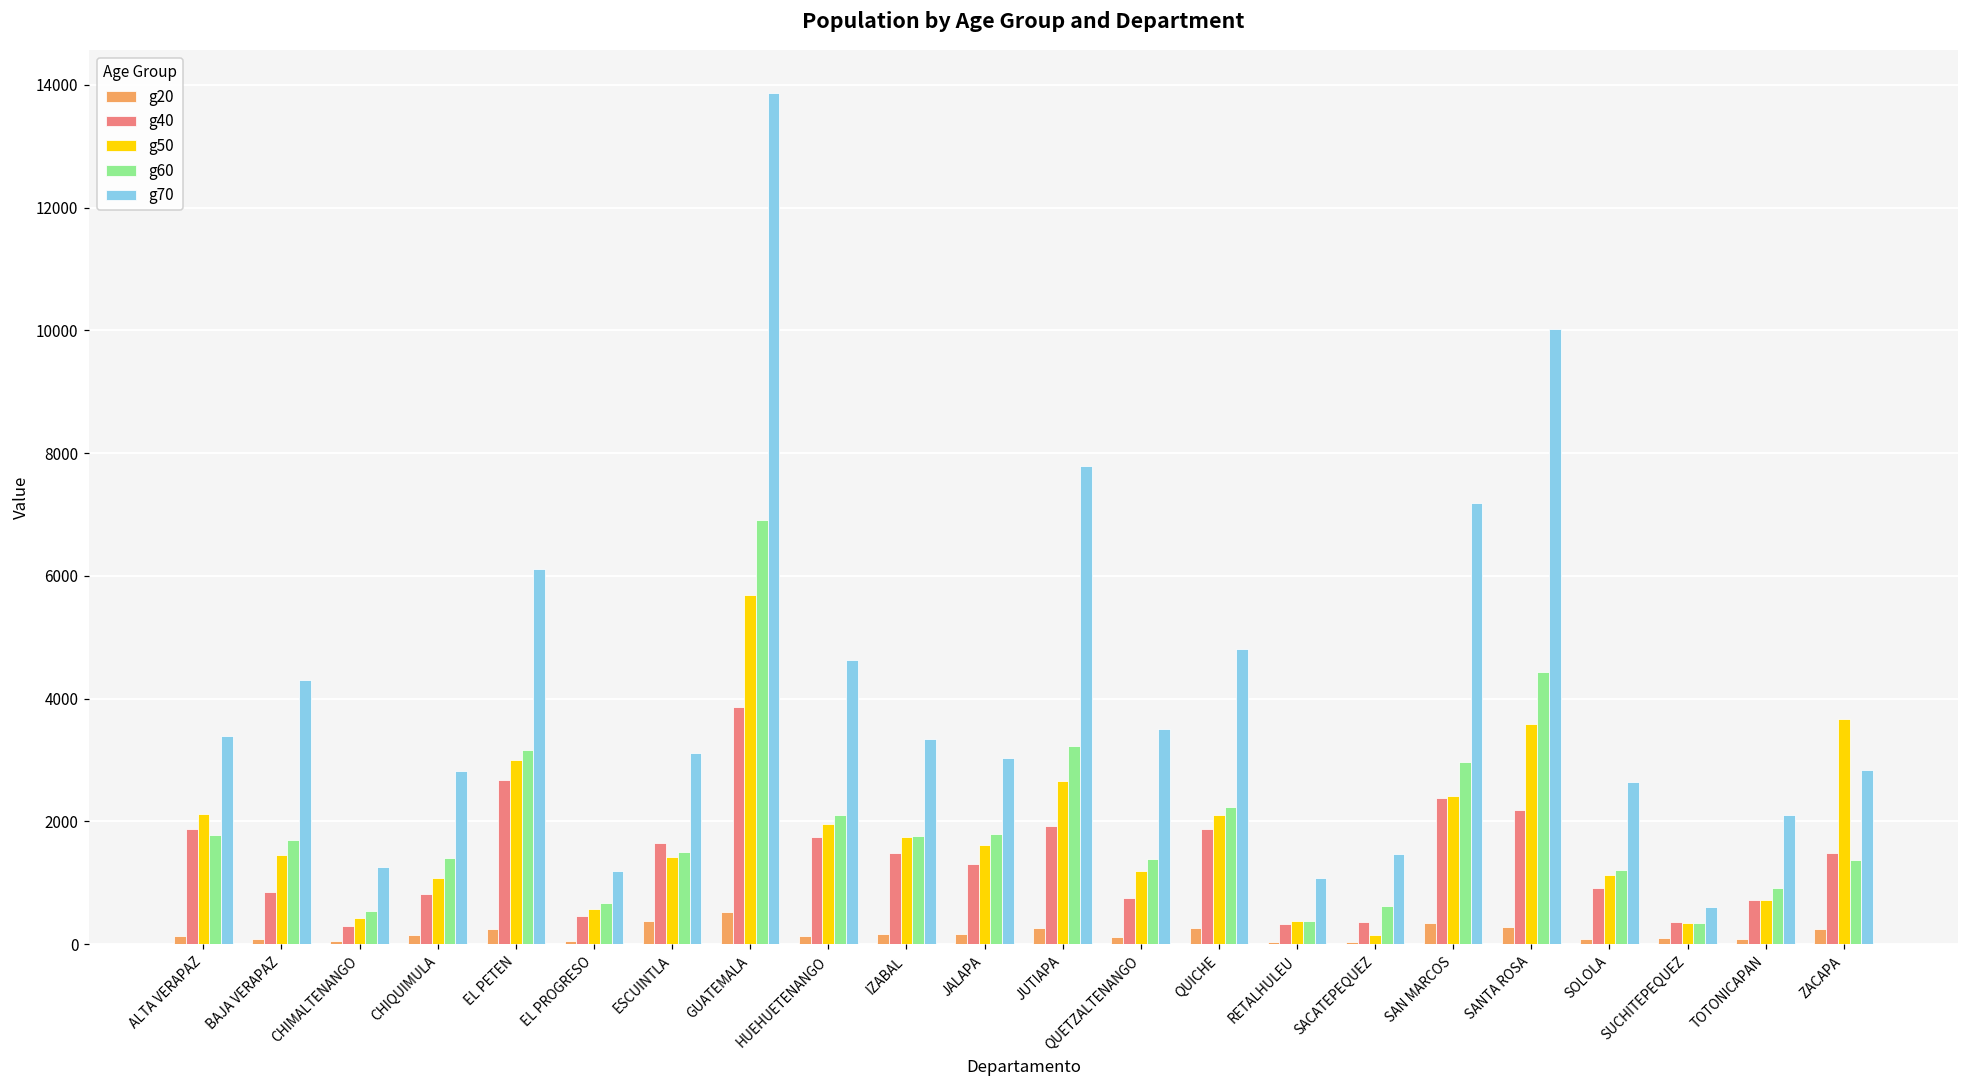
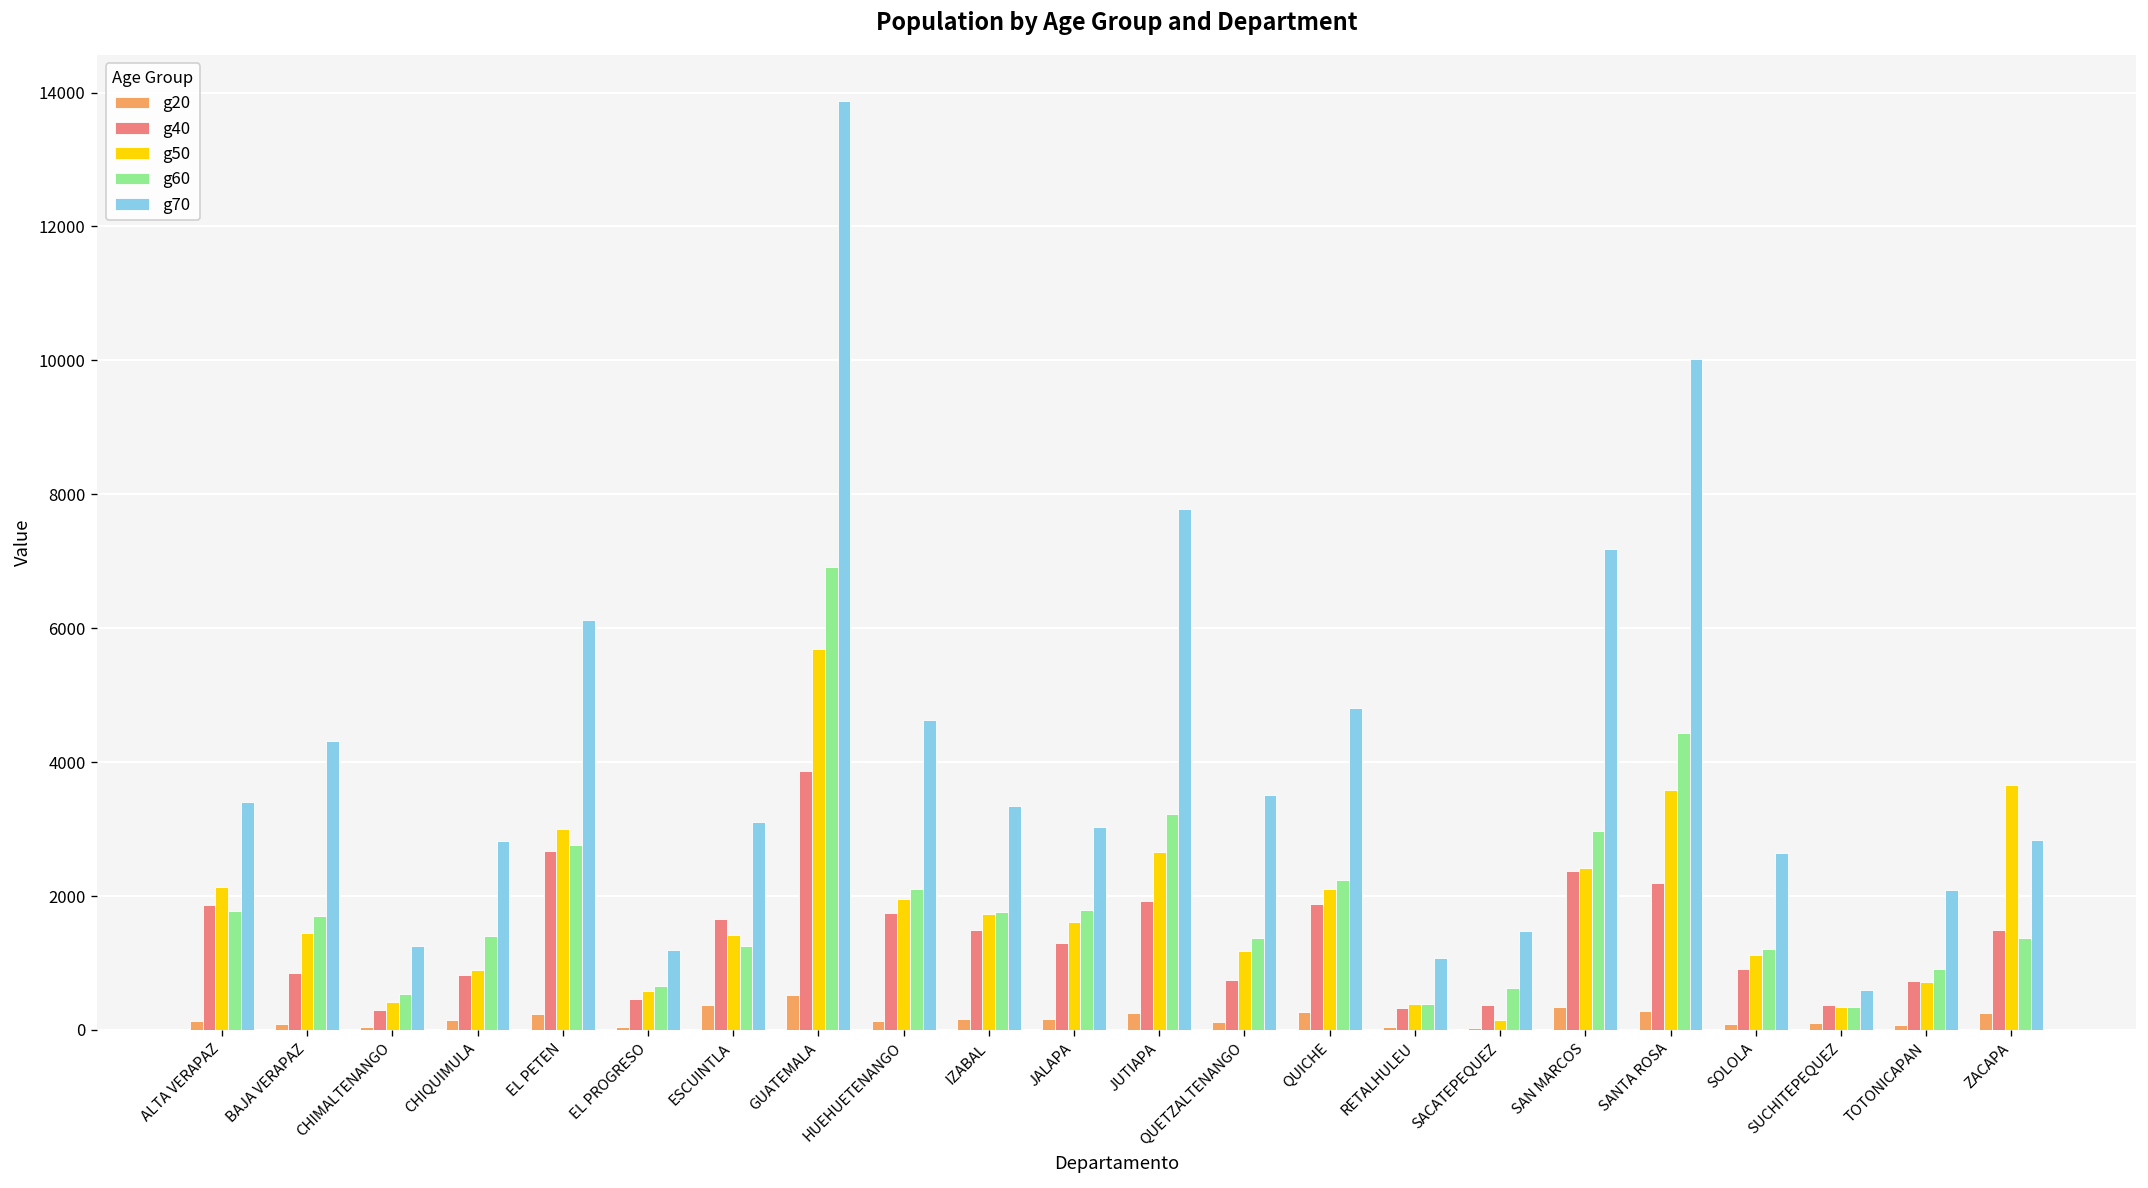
  {
    "g50": {
      "ALTA VERAPAZ": 2100,
      "BAJA VERAPAZ": 1500,
      "CHIMALTENANGO": 400,
-     "CHIQUIMULA": 1100,
+     "CHIQUIMULA": 900,
      "EL PETEN": 3000,
      "EL PROGRESO": 600,
      "ESCUINTLA": 1400,
      "GUATEMALA": 5700,
      "HUEHUETENANGO": 2000,
      "IZABAL": 1700,
      "JALAPA": 1600,
      "JUTIAPA": 2700,
      "QUETZALTENANGO": 1200,
      "QUICHE": 2100,
      "RETALHULEU": 400,
      "SACATEPEQUEZ": 200,
      "SAN MARCOS": 2400,
      "SANTA ROSA": 3600,
      "SOLOLA": 1100,
      "SUCHITEPEQUEZ": 300,
      "TOTONICAPAN": 700,
      "ZACAPA": 3700
    },
    "g60": {
      "ALTA VERAPAZ": 1800,
      "BAJA VERAPAZ": 1700,
      "CHIMALTENANGO": 500,
      "CHIQUIMULA": 1400,
-     "EL PETEN": 3200,
+     "EL PETEN": 2800,
      "EL PROGRESO": 700,
-     "ESCUINTLA": 1500,
+     "ESCUINTLA": 1300,
      "GUATEMALA": 6900,
      "HUEHUETENANGO": 2100,
      "IZABAL": 1800,
      "JALAPA": 1800,
      "JUTIAPA": 3200,
      "QUETZALTENANGO": 1400,
      "QUICHE": 2200,
      "RETALHULEU": 400,
      "SACATEPEQUEZ": 600,
      "SAN MARCOS": 3000,
      "SANTA ROSA": 4400,
      "SOLOLA": 1200,
      "SUCHITEPEQUEZ": 300,
      "TOTONICAPAN": 900,
      "ZACAPA": 1400
    },
    "g70": {
      "ALTA VERAPAZ": 3400,
      "BAJA VERAPAZ": 4300,
      "CHIMALTENANGO": 1300,
      "CHIQUIMULA": 2800,
      "EL PETEN": 6100,
      "EL PROGRESO": 1200,
      "ESCUINTLA": 3100,
      "GUATEMALA": 13900,
      "HUEHUETENANGO": 4600,
      "IZABAL": 3300,
      "JALAPA": 3000,
      "JUTIAPA": 7800,
      "QUETZALTENANGO": 3500,
      "QUICHE": 4800,
      "RETALHULEU": 1100,
      "SACATEPEQUEZ": 1500,
      "SAN MARCOS": 7200,
      "SANTA ROSA": 10000,
      "SOLOLA": 2600,
      "SUCHITEPEQUEZ": 600,
      "TOTONICAPAN": 2100,
      "ZACAPA": 2800
    }
  }
